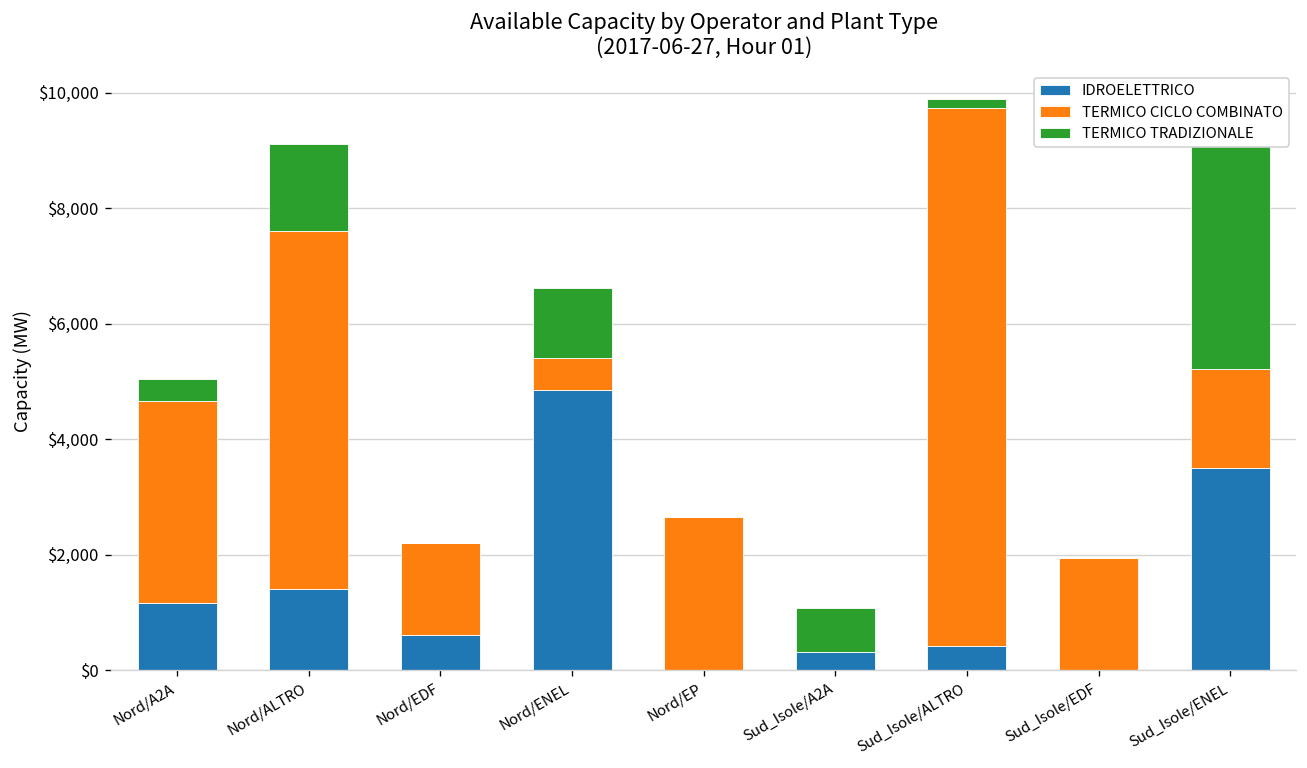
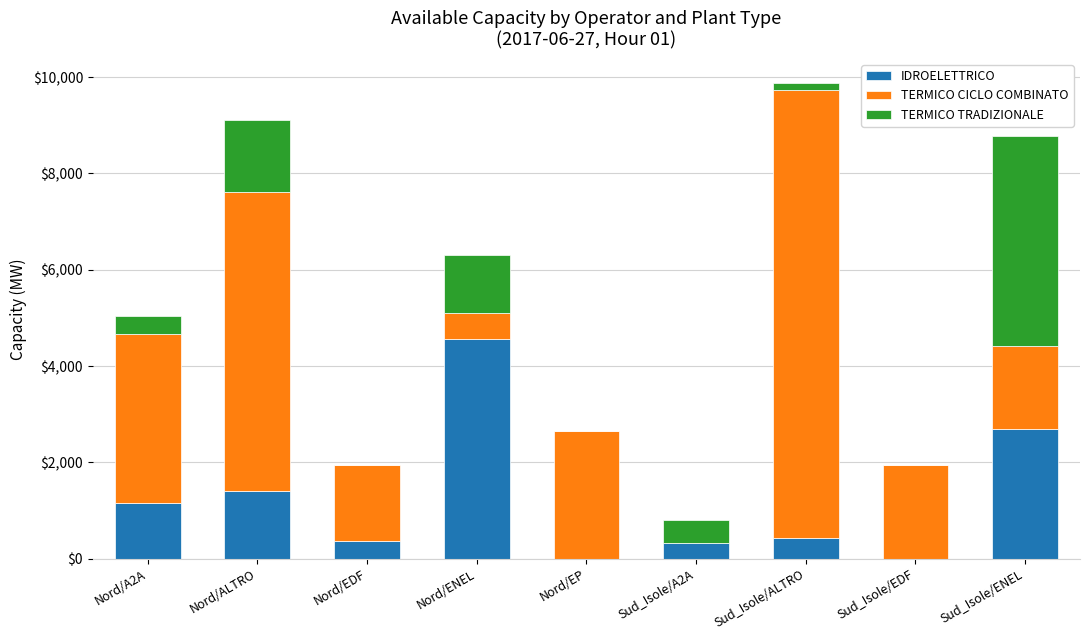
  {
    "IDROELETTRICO": {
      "Nord/A2A": "$1,200",
      "Nord/ALTRO": "$1,400",
-     "Nord/EDF": "$600",
-     "Nord/ENEL": "$4,900",
+     "Nord/EDF": "$400",
+     "Nord/ENEL": "$4,600",
      "Nord/EP": "$0",
      "Sud_Isole/A2A": "$300",
      "Sud_Isole/ALTRO": "$400",
      "Sud_Isole/EDF": "$0",
-     "Sud_Isole/ENEL": "$3,500"
+     "Sud_Isole/ENEL": "$2,700"
    },
    "TERMICO CICLO COMBINATO": {
      "Nord/A2A": "$3,500",
      "Nord/ALTRO": "$6,200",
      "Nord/EDF": "$1,600",
      "Nord/ENEL": "$500",
      "Nord/EP": "$2,700",
      "Sud_Isole/A2A": "$0",
      "Sud_Isole/ALTRO": "$9,300",
      "Sud_Isole/EDF": "$1,900",
      "Sud_Isole/ENEL": "$1,700"
    },
    "TERMICO TRADIZIONALE": {
      "Nord/A2A": "$400",
      "Nord/ALTRO": "$1,500",
      "Nord/EDF": "$0",
      "Nord/ENEL": "$1,200",
      "Nord/EP": "$0",
-     "Sud_Isole/A2A": "$800",
+     "Sud_Isole/A2A": "$500",
      "Sud_Isole/ALTRO": "$200",
      "Sud_Isole/EDF": "$0"
    }
  }
